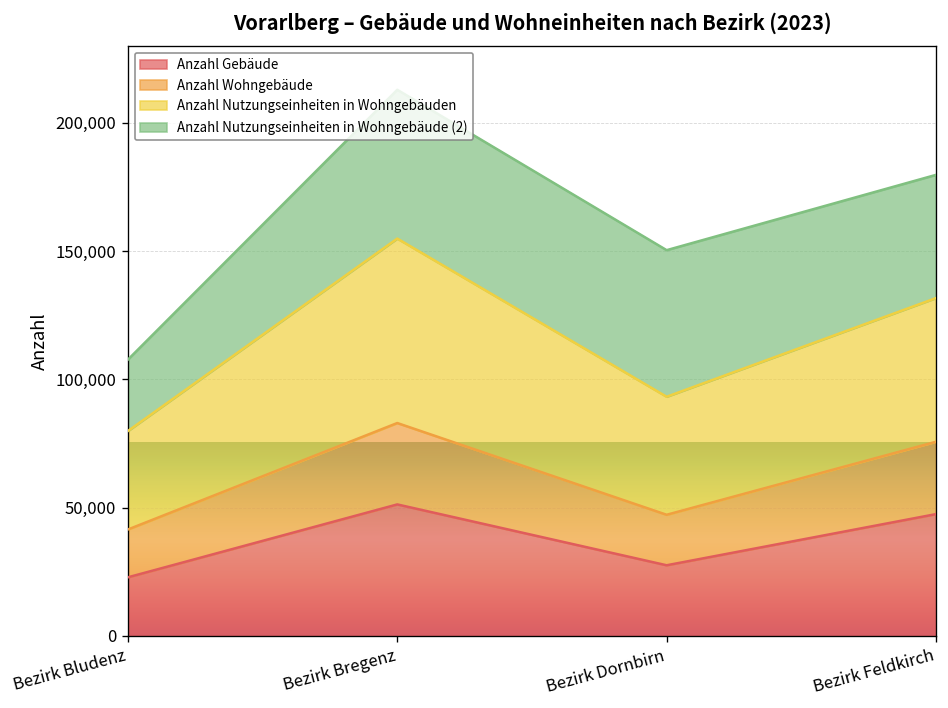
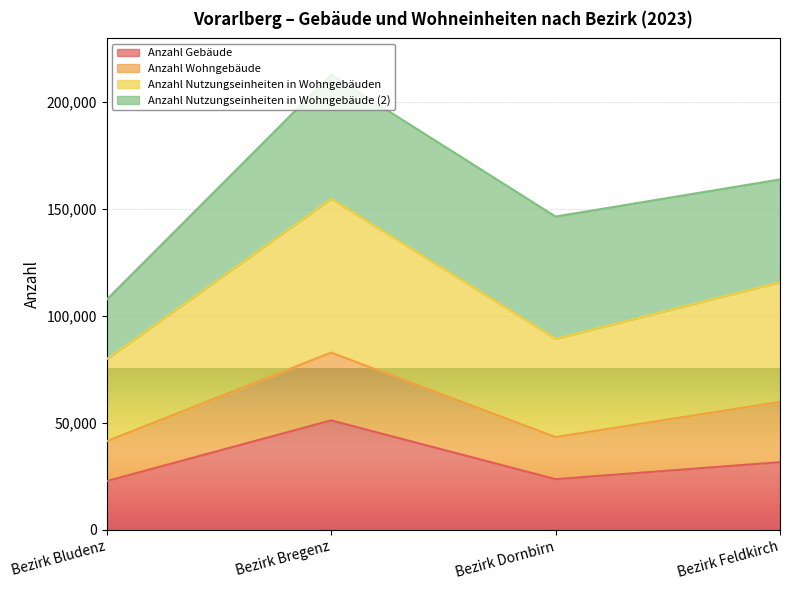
  {
    "Anzahl Gebäude": {
      "Bezirk Bludenz": "23,000",
      "Bezirk Bregenz": "51,000",
-     "Bezirk Dornbirn": "28,000",
-     "Bezirk Feldkirch": "47,000"
+     "Bezirk Dornbirn": "24,000",
+     "Bezirk Feldkirch": "32,000"
    },
    "Anzahl Nutzungseinheiten in Wohngebäude (2)": {
      "Bezirk Bludenz": "28,000",
      "Bezirk Dornbirn": "57,000",
      "Bezirk Feldkirch": "48,000"
    }
  }
